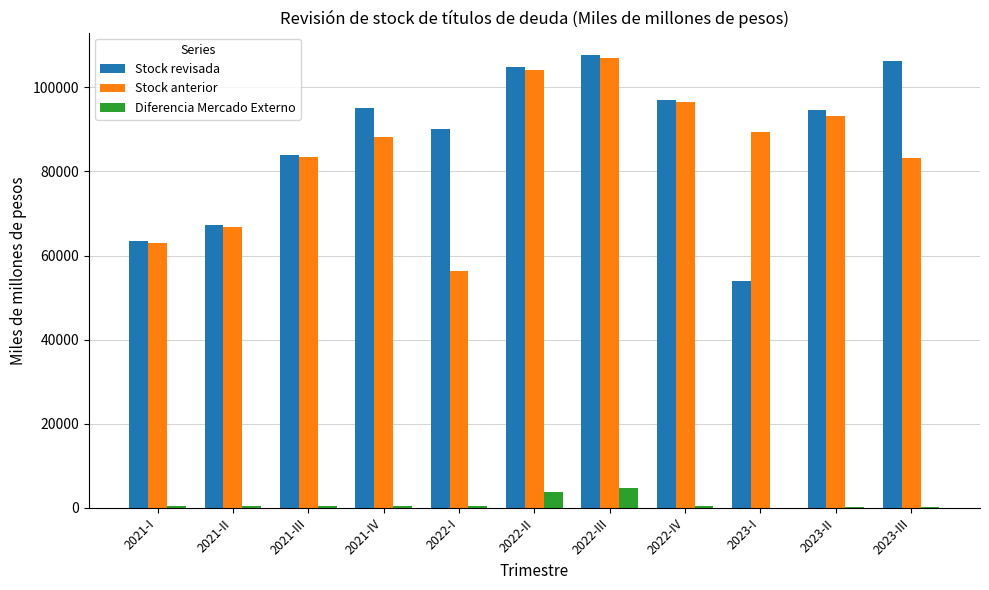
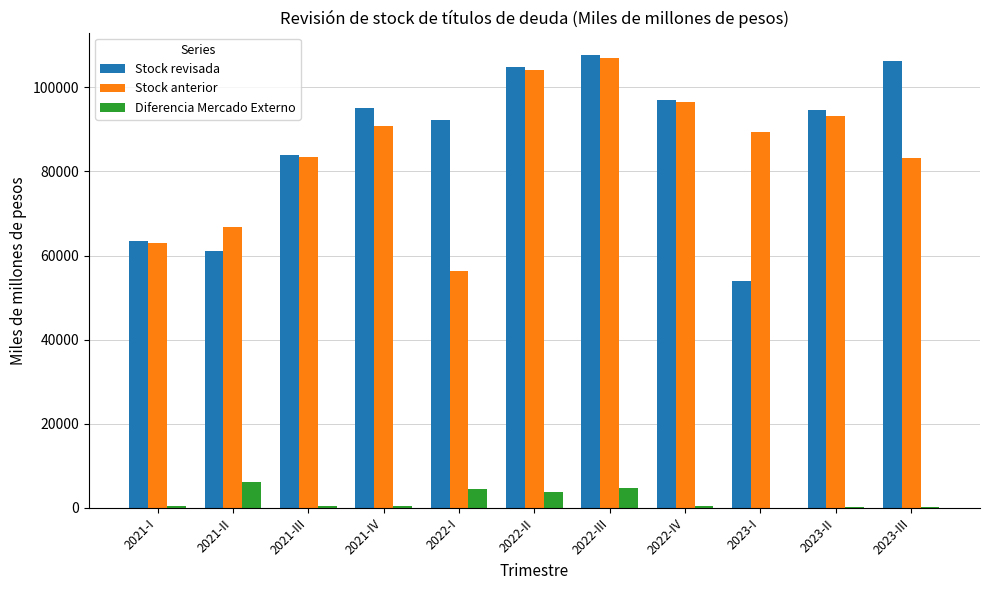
  {
    "Stock revisada": {
      "2021-I": 63000,
-     "2021-II": 67000,
+     "2021-II": 61000,
      "2021-III": 84000,
      "2021-IV": 95000,
-     "2022-I": 90000,
+     "2022-I": 92000,
      "2022-II": 105000,
      "2022-III": 108000,
      "2022-IV": 97000,
      "2023-I": 54000,
      "2023-II": 95000,
      "2023-III": 106000
    },
    "Stock anterior": {
      "2021-I": 63000,
      "2021-II": 67000,
      "2021-III": 83000,
-     "2021-IV": 88000,
+     "2021-IV": 91000,
      "2022-I": 56000,
      "2022-II": 104000,
      "2022-III": 107000,
      "2022-IV": 97000,
      "2023-I": 89000,
      "2023-II": 93000,
      "2023-III": 83000
    },
    "Diferencia Mercado Externo": {
-     "2021-II": 0,
-     "2022-I": 0,
+     "2021-II": 6000,
+     "2022-I": 4000,
      "2022-II": 4000,
      "2022-III": 5000
    }
  }
